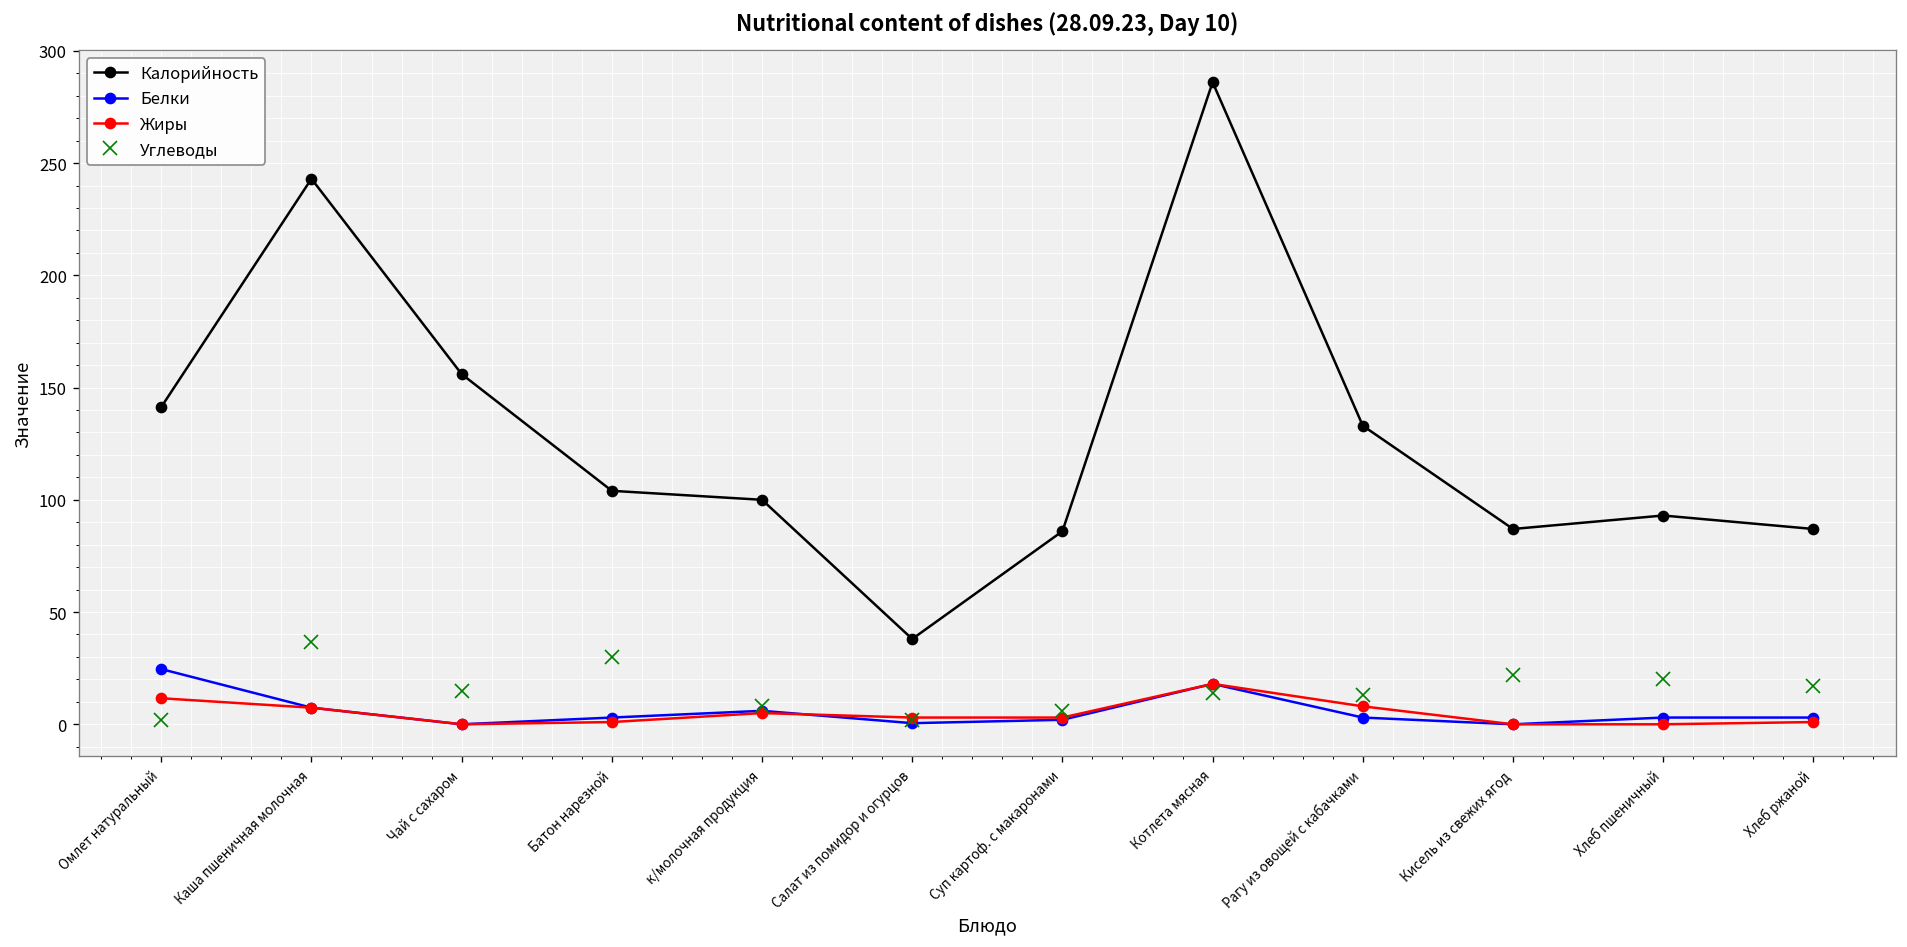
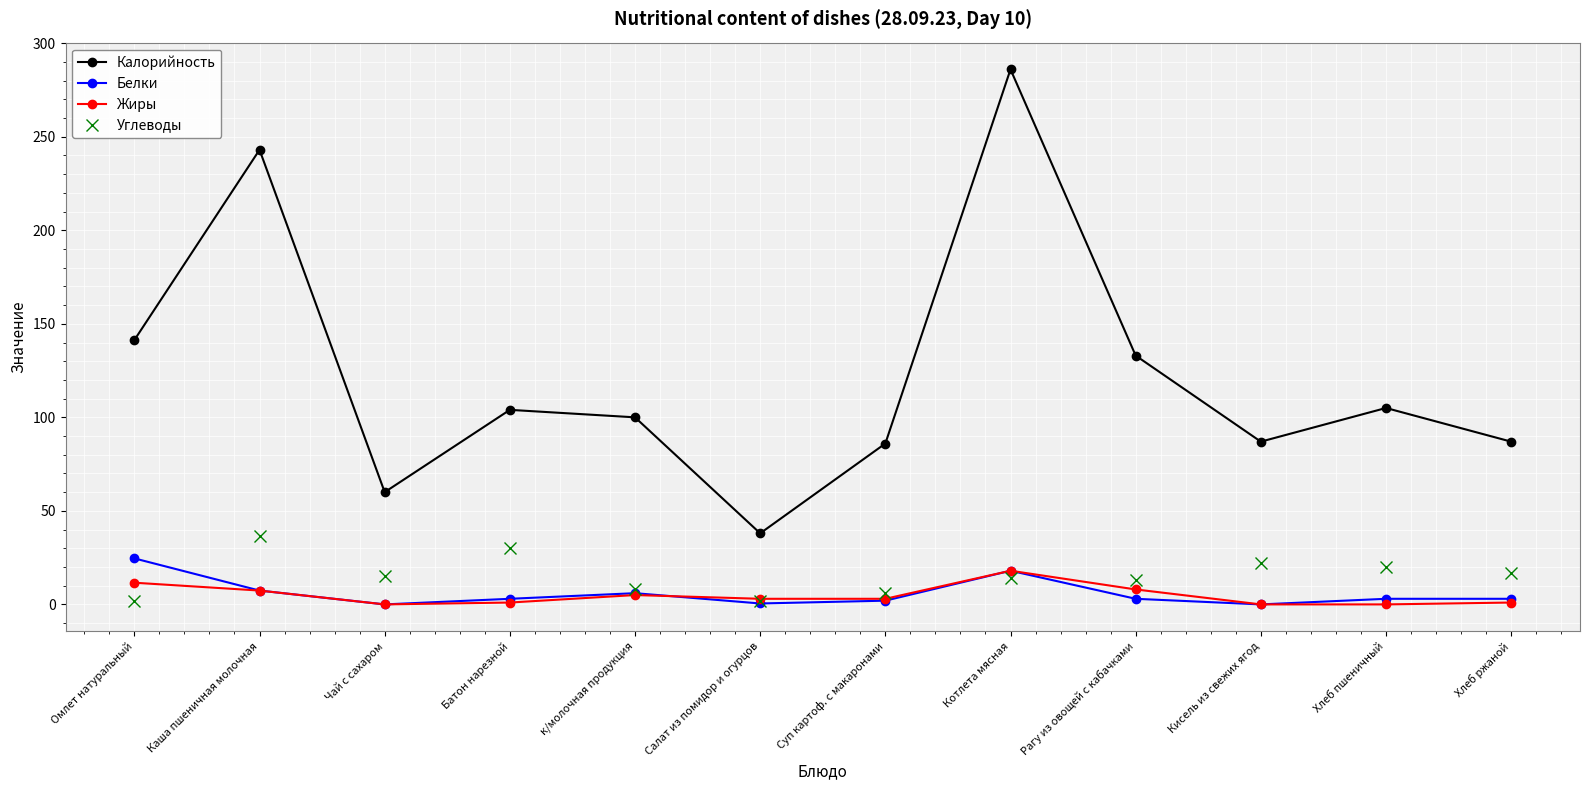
  {
    "Калорийность": {
      "Омлет натуральный": 141,
      "Каша пшеничная молочная": 243,
-     "Чай с сахаром": 156,
+     "Чай с сахаром": 60,
      "Батон нарезной": 104,
      "к/молочная продукция": 100,
      "Салат из помидор и огурцов": 38,
      "Суп картоф. с макаронами": 86,
      "Котлета мясная": 286,
      "Рагу из овощей с кабачками": 133,
      "Кисель из свежих ягод": 87,
-     "Хлеб пшеничный": 93,
+     "Хлеб пшеничный": 105,
      "Хлеб ржаной": 87
    },
    "Белки": {
      "Омлет натуральный": 25,
      "Батон нарезной": 3,
      "Салат из помидор и огурцов": 1,
      "Рагу из овощей с кабачками": 3,
      "Хлеб пшеничный": 3,
      "Хлеб ржаной": 3
    },
    "Жиры": {
      "Омлет натуральный": 12,
      "Батон нарезной": 1,
      "Рагу из овощей с кабачками": 8,
      "Хлеб пшеничный": 0,
      "Хлеб ржаной": 1
    },
    "Углеводы": {
      "Омлет натуральный": 2,
      "Каша пшеничная молочная": 37,
      "Чай с сахаром": 15,
      "Батон нарезной": 30,
      "к/молочная продукция": 8,
      "Суп картоф. с макаронами": 6,
      "Котлета мясная": 14,
      "Рагу из овощей с кабачками": 13,
      "Кисель из свежих ягод": 22,
      "Хлеб пшеничный": 20,
      "Хлеб ржаной": 17
    }
  }
